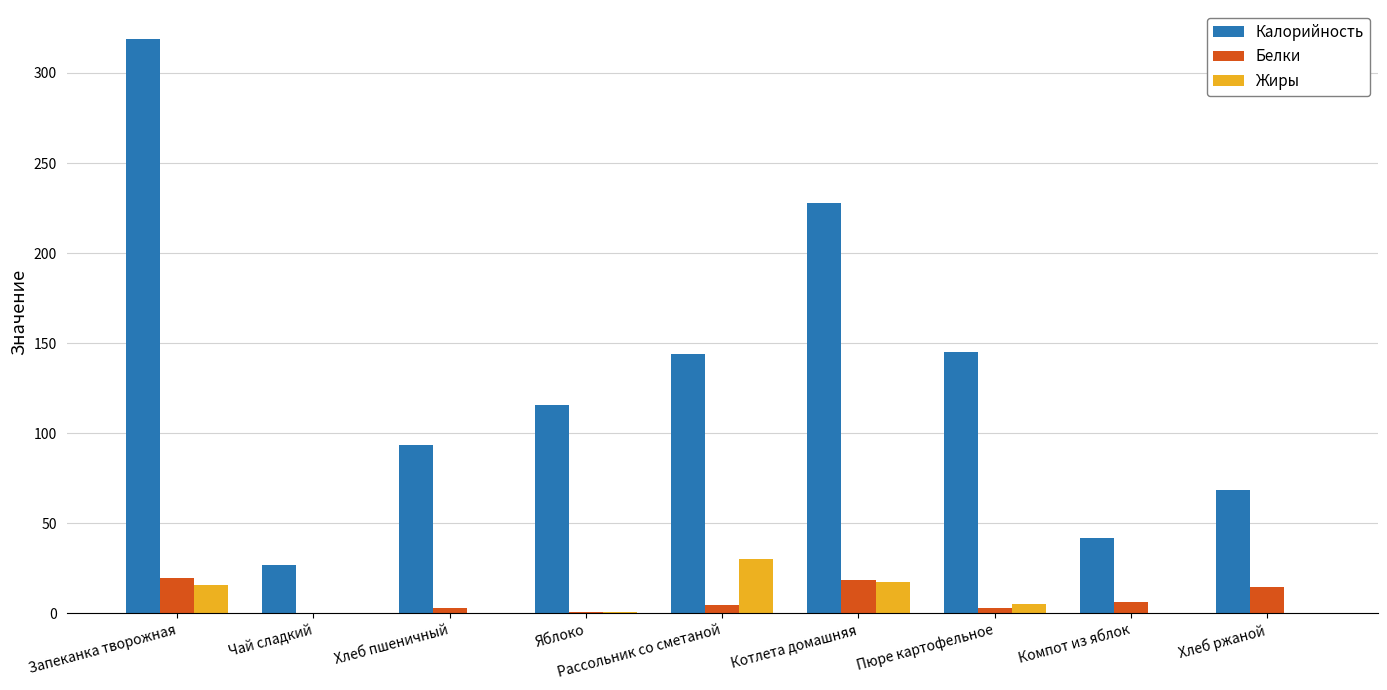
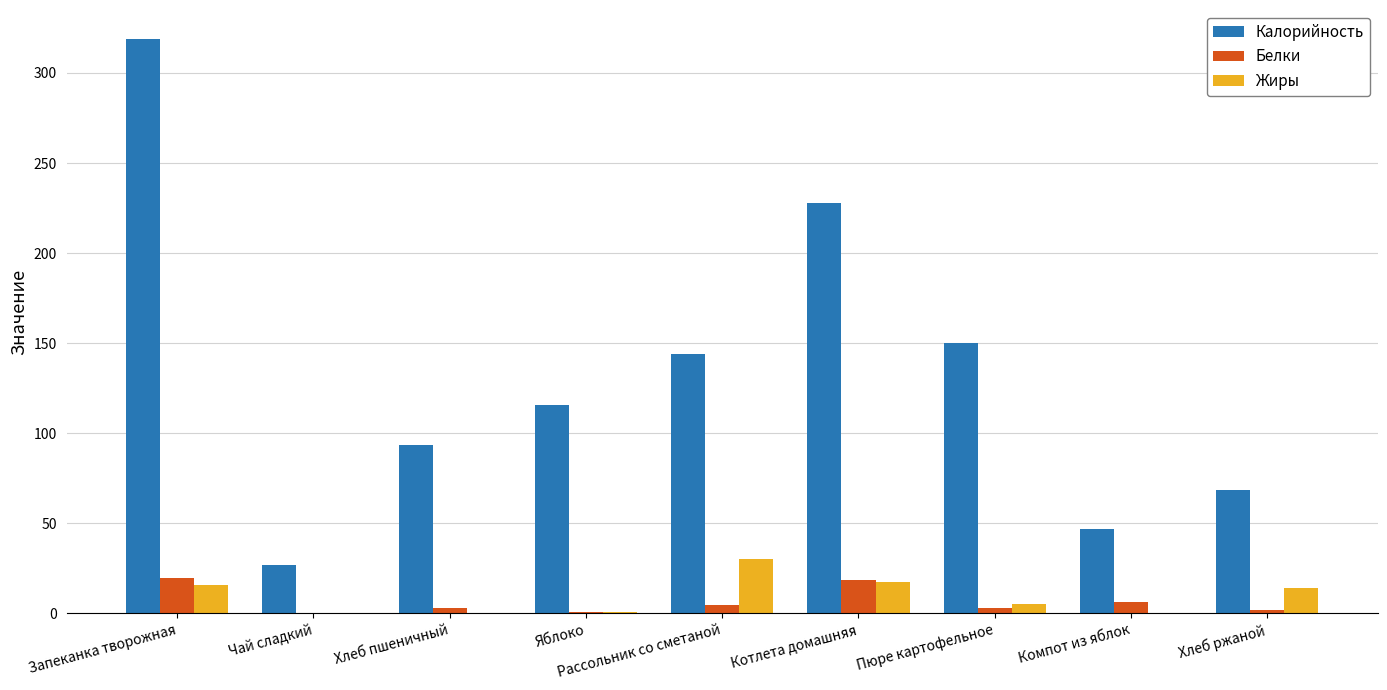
  {
    "Калорийность": {
      "Запеканка творожная": 319,
      "Чай сладкий": 27,
      "Хлеб пшеничный": 94,
      "Яблоко": 116,
      "Рассольник со сметаной": 144,
      "Котлета домашняя": 228,
-     "Пюре картофельное": 145,
-     "Компот из яблок": 42,
+     "Пюре картофельное": 150,
+     "Компот из яблок": 47,
      "Хлеб ржаной": 68
    },
    "Белки": {
      "Запеканка творожная": 20,
      "Хлеб пшеничный": 3,
      "Рассольник со сметаной": 5,
      "Котлета домашняя": 18,
      "Пюре картофельное": 3,
      "Компот из яблок": 7,
-     "Хлеб ржаной": 15
+     "Хлеб ржаной": 2
    },
    "Жиры": {
      "Запеканка творожная": 16,
      "Рассольник со сметаной": 30,
      "Котлета домашняя": 18,
      "Пюре картофельное": 5,
-     "Хлеб ржаной": 0
+     "Хлеб ржаной": 14
    }
  }
